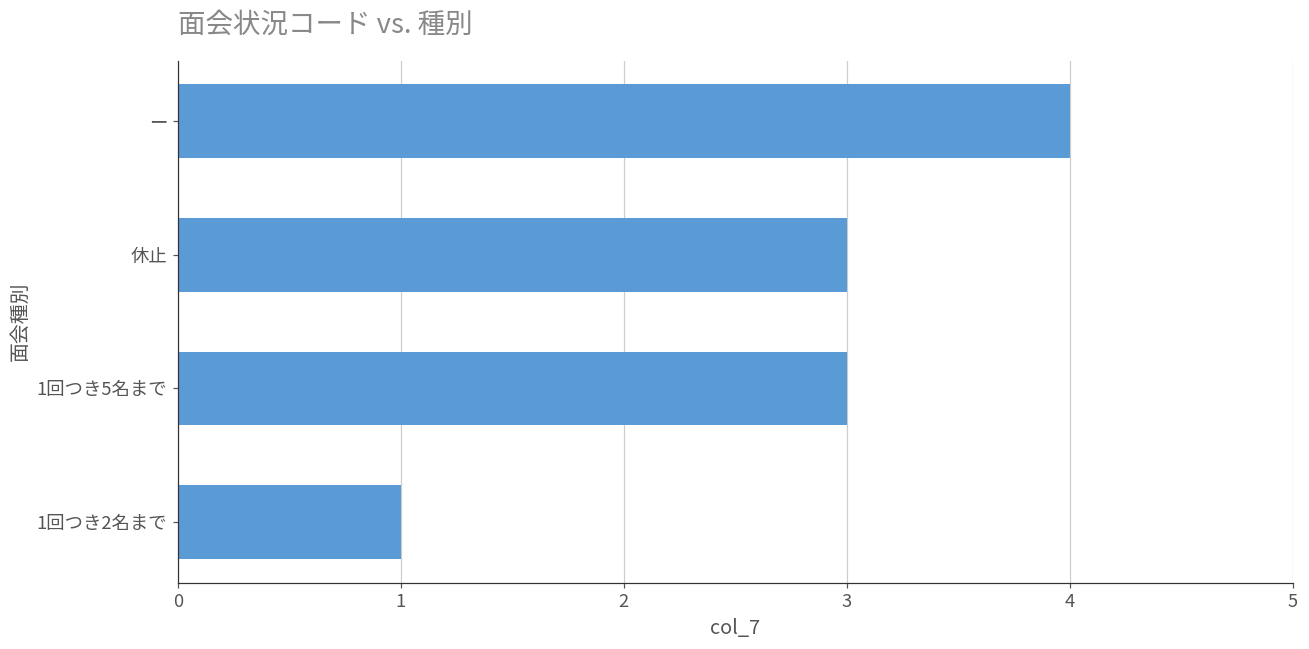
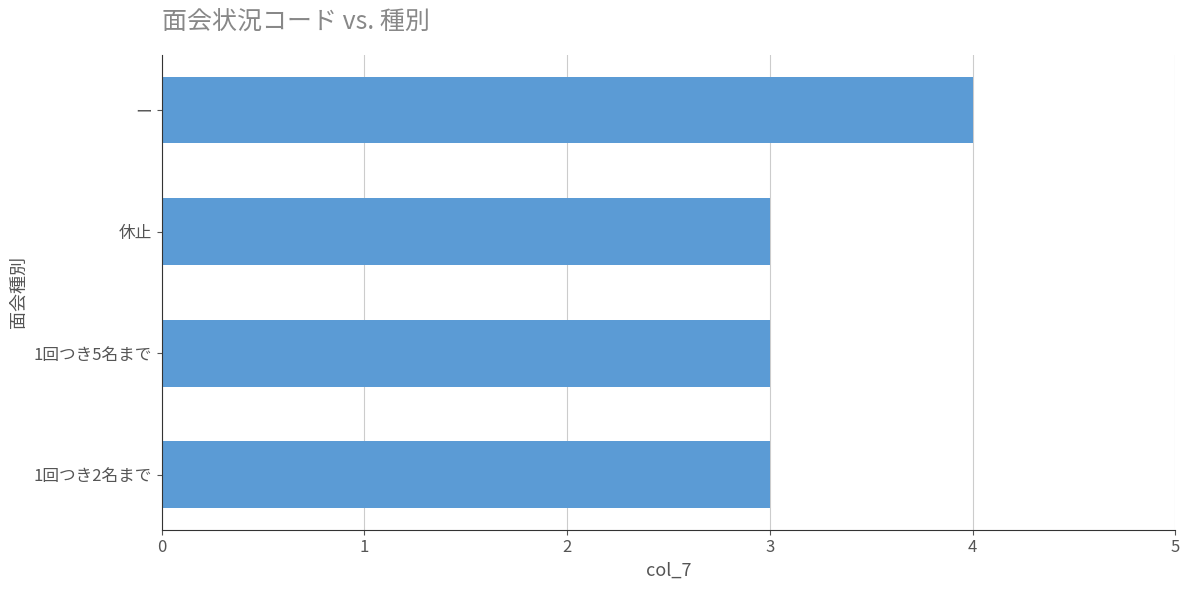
  {
    "ー": 4,
    "休止": 3,
    "1回つき5名まで": 3,
-   "1回つき2名まで": 1
+   "1回つき2名まで": 3
  }
